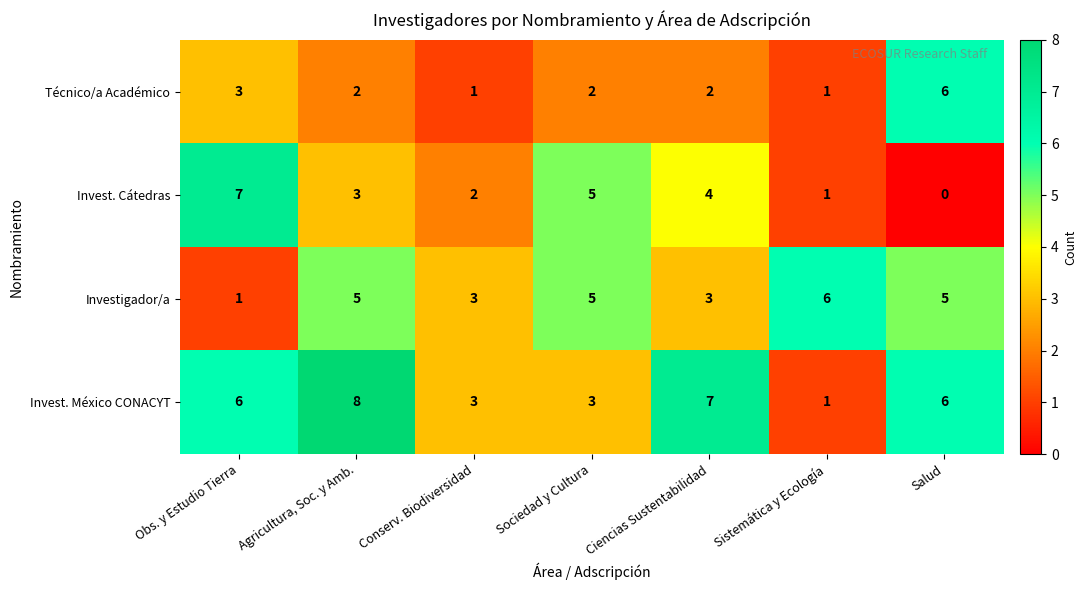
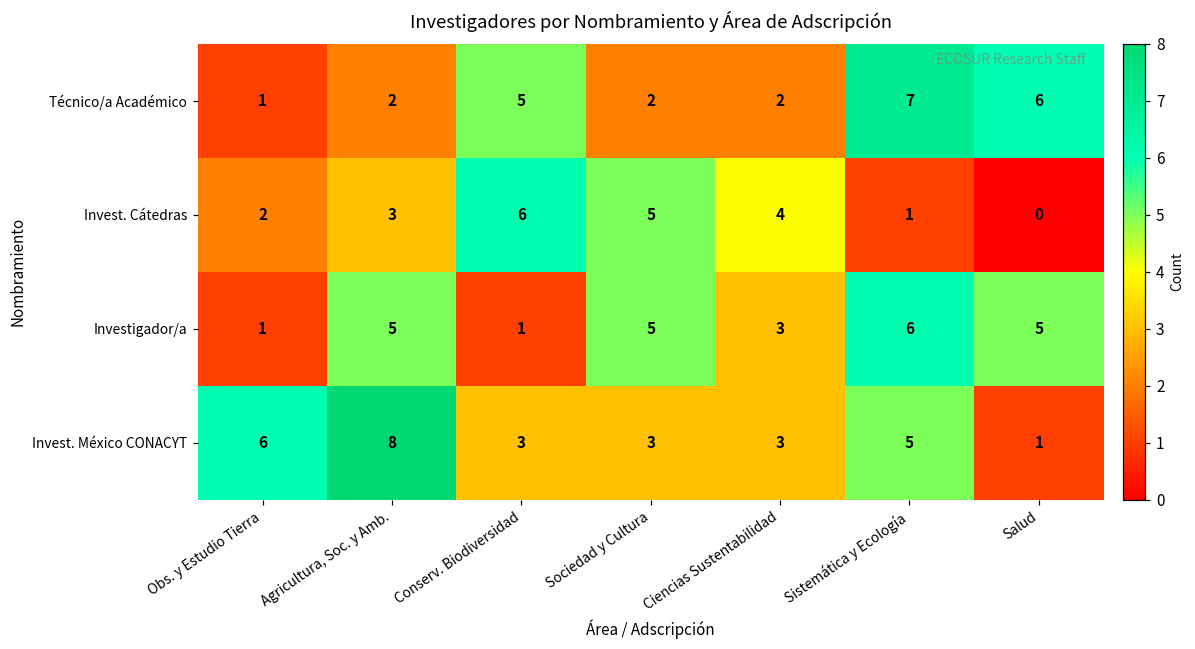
  {
    "Técnico/a Académico": {
-     "Obs. y Estudio Tierra": 3,
+     "Obs. y Estudio Tierra": 1,
      "Agricultura, Soc. y Amb.": 2,
-     "Conserv. Biodiversidad": 1,
+     "Conserv. Biodiversidad": 5,
      "Sociedad y Cultura": 2,
      "Ciencias Sustentabilidad": 2,
-     "Sistemática y Ecología": 1
+     "Sistemática y Ecología": 7
    },
    "Invest. Cátedras": {
-     "Obs. y Estudio Tierra": 7,
+     "Obs. y Estudio Tierra": 2,
      "Agricultura, Soc. y Amb.": 3,
-     "Conserv. Biodiversidad": 2,
+     "Conserv. Biodiversidad": 6,
      "Sociedad y Cultura": 5,
      "Ciencias Sustentabilidad": 4,
      "Sistemática y Ecología": 1,
      "Salud": 0
    },
    "Investigador/a": {
      "Obs. y Estudio Tierra": 1,
      "Agricultura, Soc. y Amb.": 5,
-     "Conserv. Biodiversidad": 3,
+     "Conserv. Biodiversidad": 1,
      "Sociedad y Cultura": 5,
      "Ciencias Sustentabilidad": 3,
      "Sistemática y Ecología": 6,
      "Salud": 5
    },
    "Invest. México CONACYT": {
      "Obs. y Estudio Tierra": 6,
      "Agricultura, Soc. y Amb.": 8,
      "Conserv. Biodiversidad": 3,
      "Sociedad y Cultura": 3,
-     "Ciencias Sustentabilidad": 7,
-     "Sistemática y Ecología": 1,
-     "Salud": 6
+     "Ciencias Sustentabilidad": 3,
+     "Sistemática y Ecología": 5,
+     "Salud": 1
    }
  }
